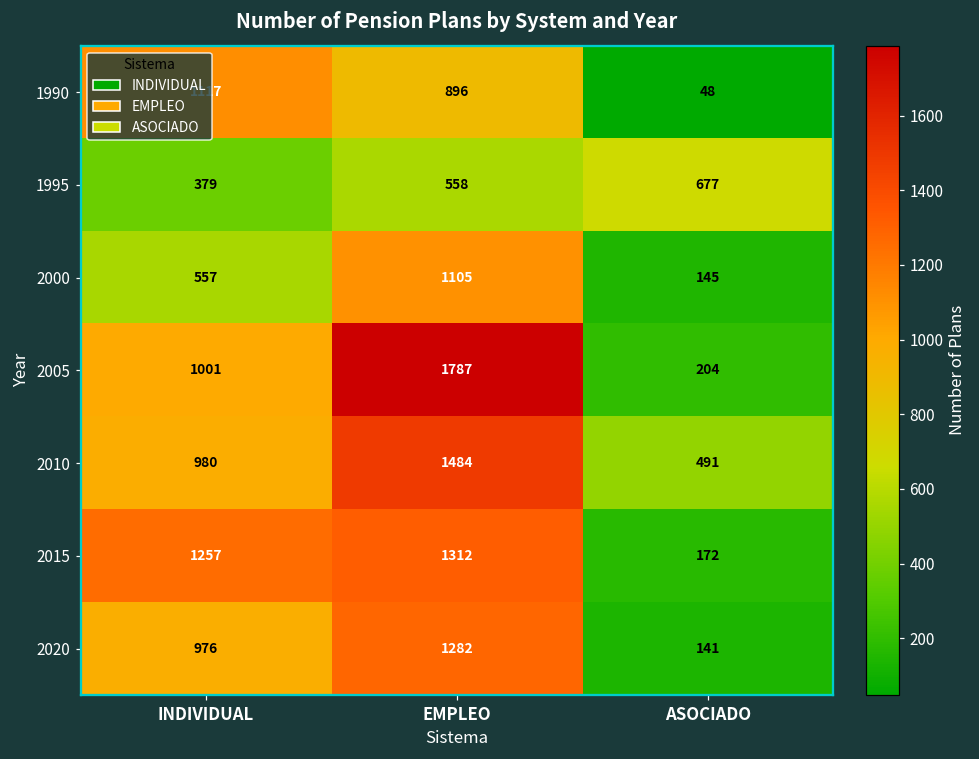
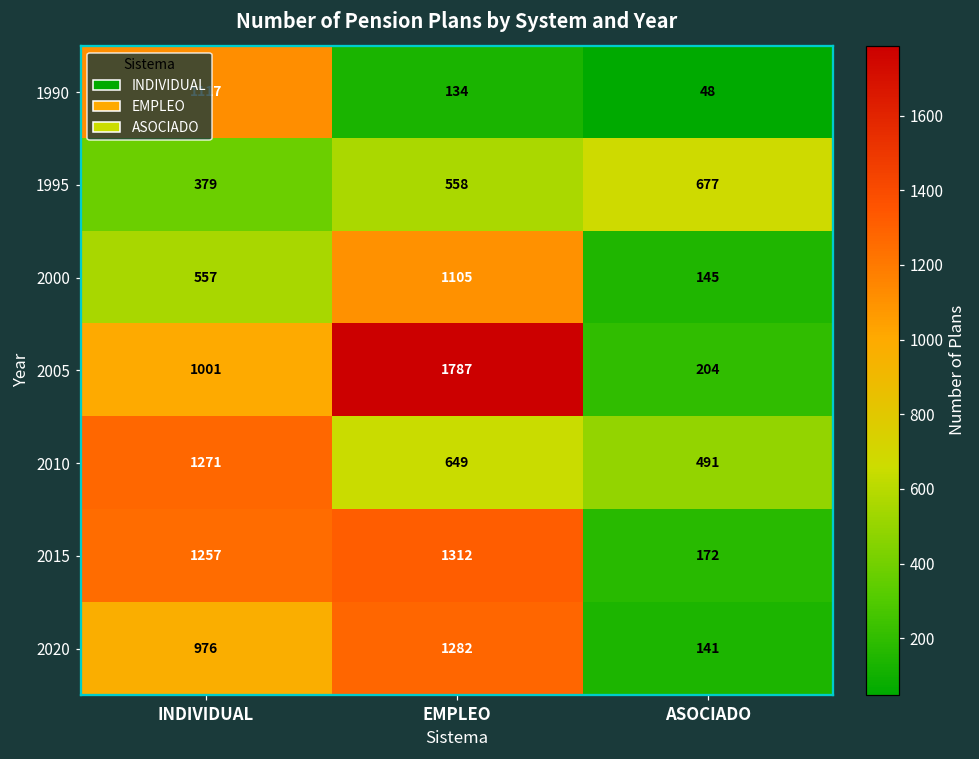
  {
    "1990": {
-     "EMPLEO": 896,
+     "EMPLEO": 134,
      "ASOCIADO": 48
    },
    "1995": {
      "INDIVIDUAL": 379,
      "EMPLEO": 558,
      "ASOCIADO": 677
    },
    "2000": {
      "INDIVIDUAL": 557,
      "EMPLEO": 1105,
      "ASOCIADO": 145
    },
    "2005": {
      "INDIVIDUAL": 1001,
      "EMPLEO": 1787,
      "ASOCIADO": 204
    },
    "2010": {
-     "INDIVIDUAL": 980,
-     "EMPLEO": 1484,
+     "INDIVIDUAL": 1271,
+     "EMPLEO": 649,
      "ASOCIADO": 491
    },
    "2015": {
      "INDIVIDUAL": 1257,
      "EMPLEO": 1312,
      "ASOCIADO": 172
    },
    "2020": {
      "INDIVIDUAL": 976,
      "EMPLEO": 1282,
      "ASOCIADO": 141
    }
  }
